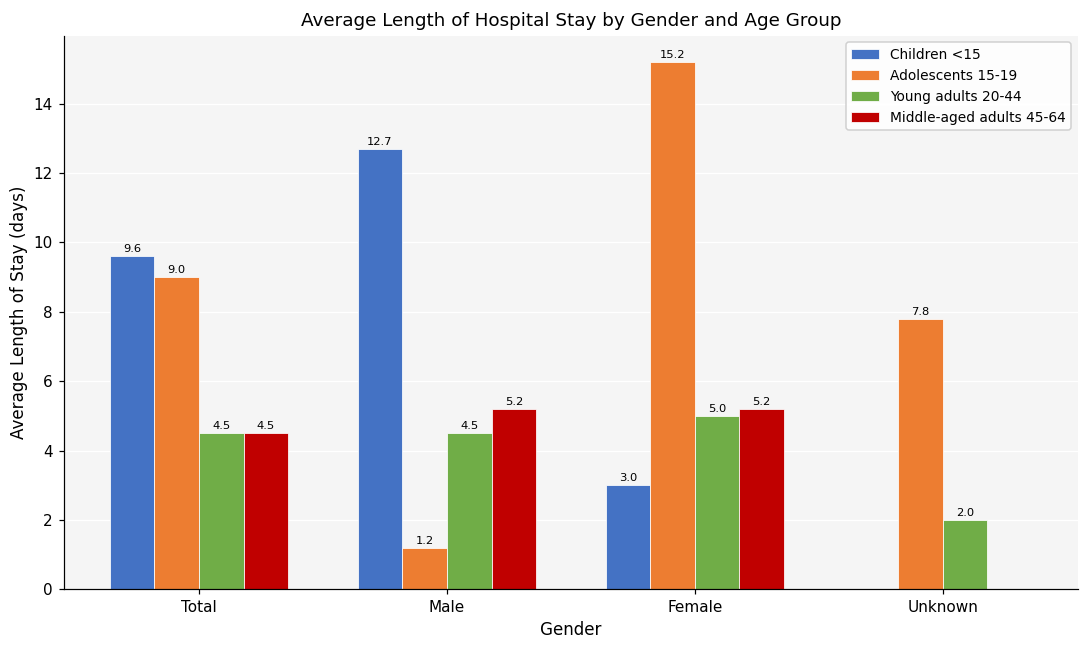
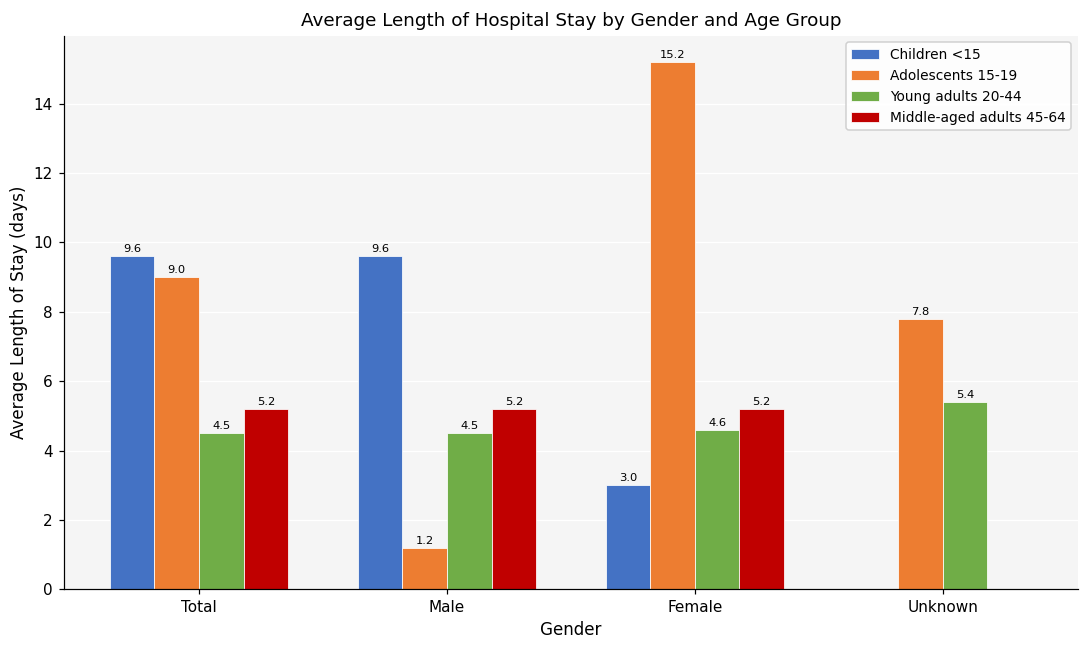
  {
    "Children <15": {
      "Total": 9.6,
-     "Male": 12.7,
+     "Male": 9.6,
      "Female": 3.0
    },
    "Adolescents 15-19": {
      "Total": 9.0,
      "Male": 1.2,
      "Female": 15.2,
      "Unknown": 7.8
    },
    "Young adults 20-44": {
      "Total": 4.5,
      "Male": 4.5,
-     "Female": 5.0,
-     "Unknown": 2.0
+     "Female": 4.6,
+     "Unknown": 5.4
    },
    "Middle-aged adults 45-64": {
-     "Total": 4.5,
+     "Total": 5.2,
      "Male": 5.2,
      "Female": 5.2
    }
  }
